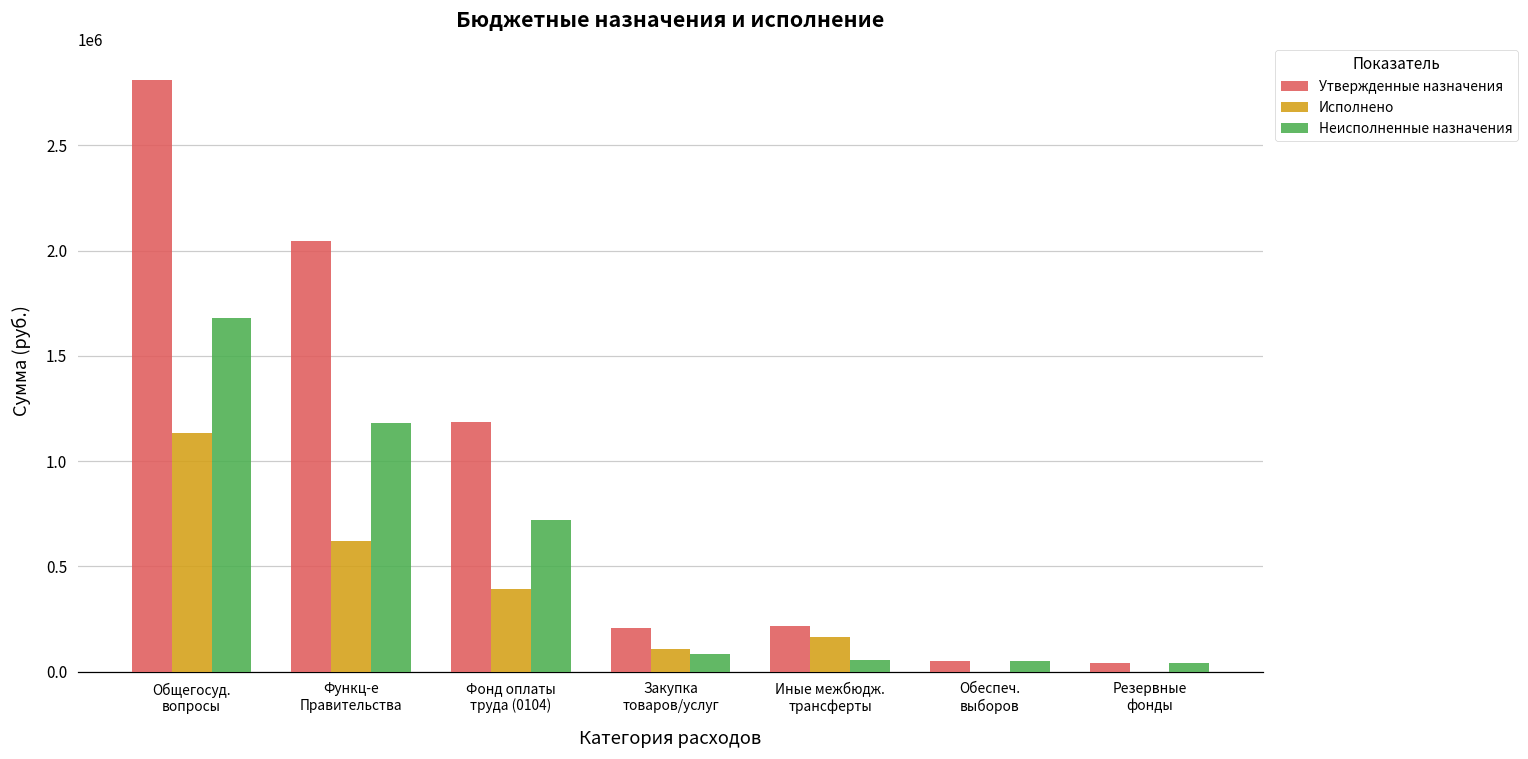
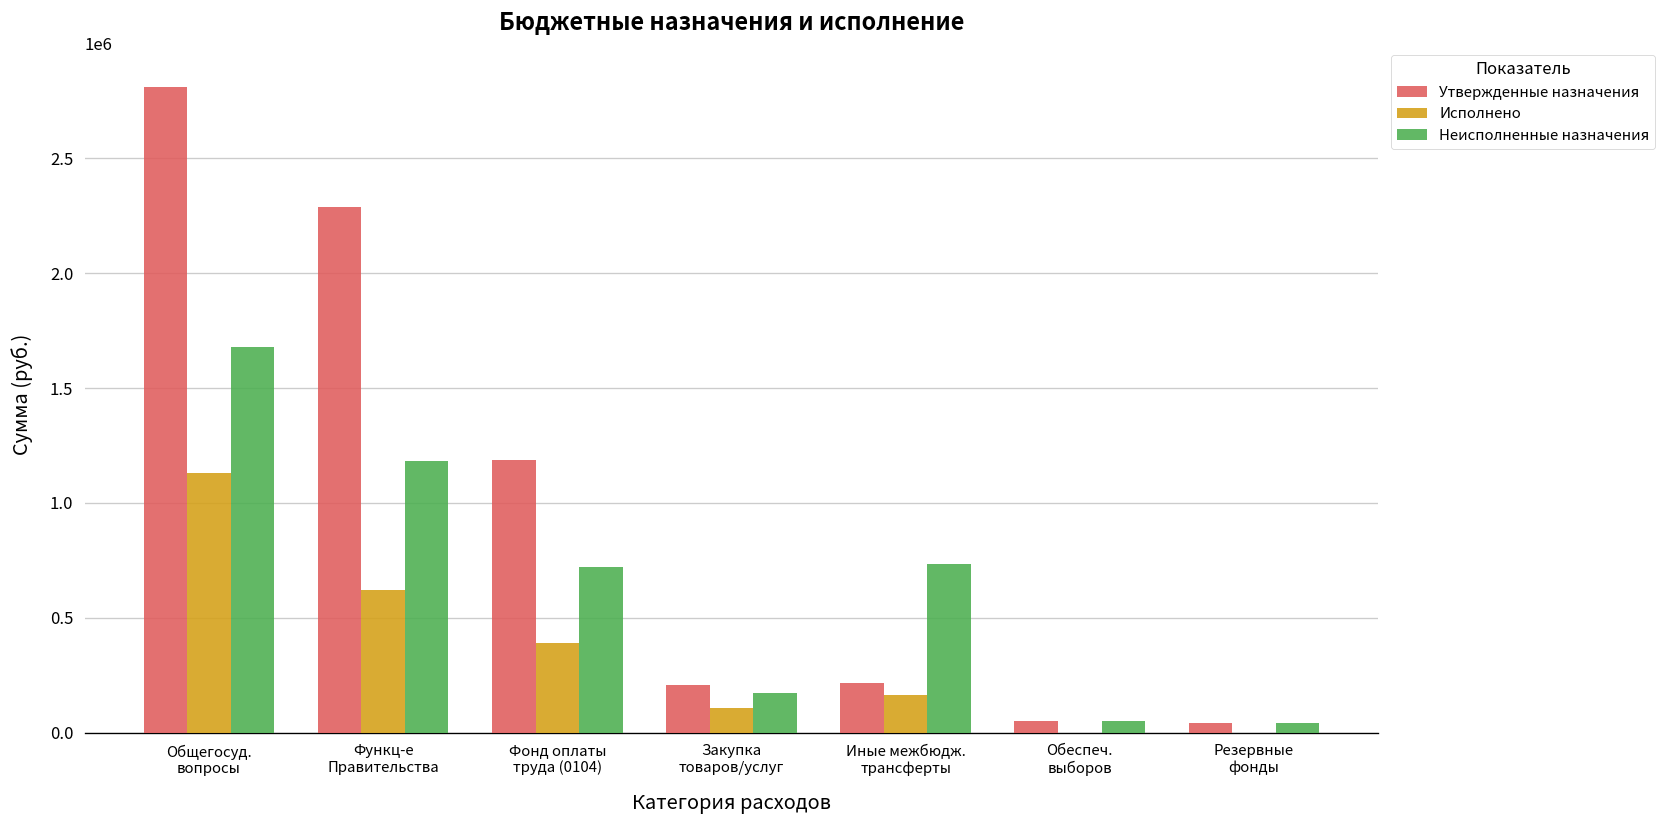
  {
    "Утвержденные назначения": {
      "Общегосуд. вопросы": 2810000,
-     "Функц-е Правительства": 2050000,
+     "Функц-е Правительства": 2290000,
      "Фонд оплаты труда (0104)": 1190000,
      "Закупка товаров/услуг": 210000,
      "Иные межбюдж. трансферты": 220000,
      "Обеспеч. выборов": 50000,
      "Резервные фонды": 40000
    },
    "Исполнено": {
      "Общегосуд. вопросы": 1130000,
      "Функц-е Правительства": 620000,
      "Фонд оплаты труда (0104)": 390000,
      "Закупка товаров/услуг": 110000,
      "Иные межбюдж. трансферты": 160000,
      "Обеспеч. выборов": 0,
      "Резервные фонды": 0
    },
    "Неисполненные назначения": {
      "Общегосуд. вопросы": 1680000,
      "Функц-е Правительства": 1180000,
      "Фонд оплаты труда (0104)": 720000,
-     "Закупка товаров/услуг": 80000,
-     "Иные межбюдж. трансферты": 50000,
+     "Закупка товаров/услуг": 170000,
+     "Иные межбюдж. трансферты": 740000,
      "Обеспеч. выборов": 50000,
      "Резервные фонды": 40000
    }
  }
